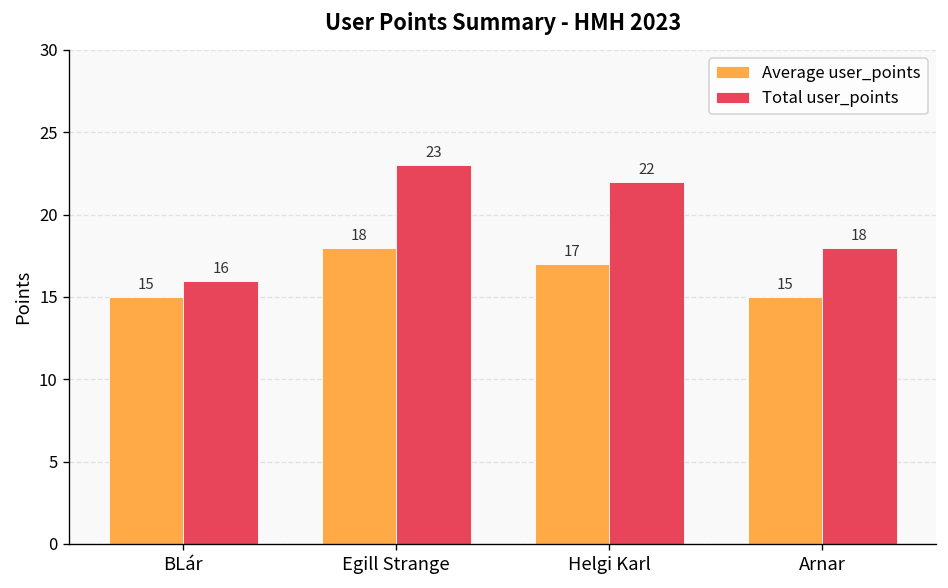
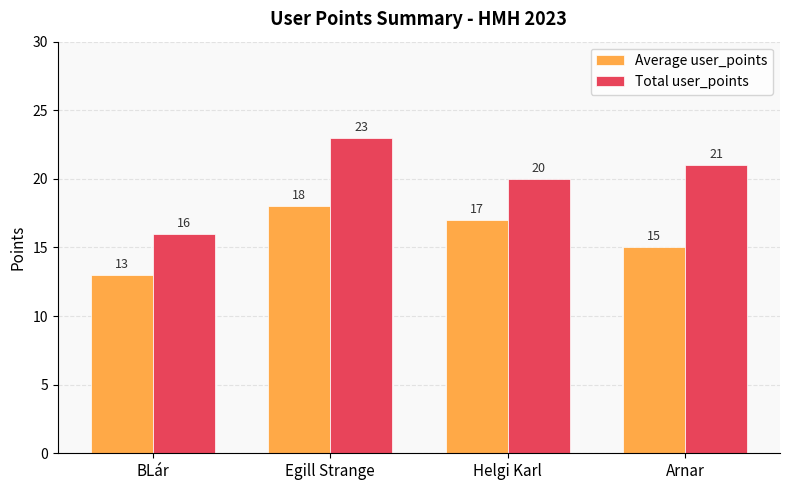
  {
    "Average user_points": {
-     "BLár": 15,
+     "BLár": 13,
      "Egill Strange": 18,
      "Helgi Karl": 17,
      "Arnar": 15
    },
    "Total user_points": {
      "BLár": 16,
      "Egill Strange": 23,
-     "Helgi Karl": 22,
-     "Arnar": 18
+     "Helgi Karl": 20,
+     "Arnar": 21
    }
  }
